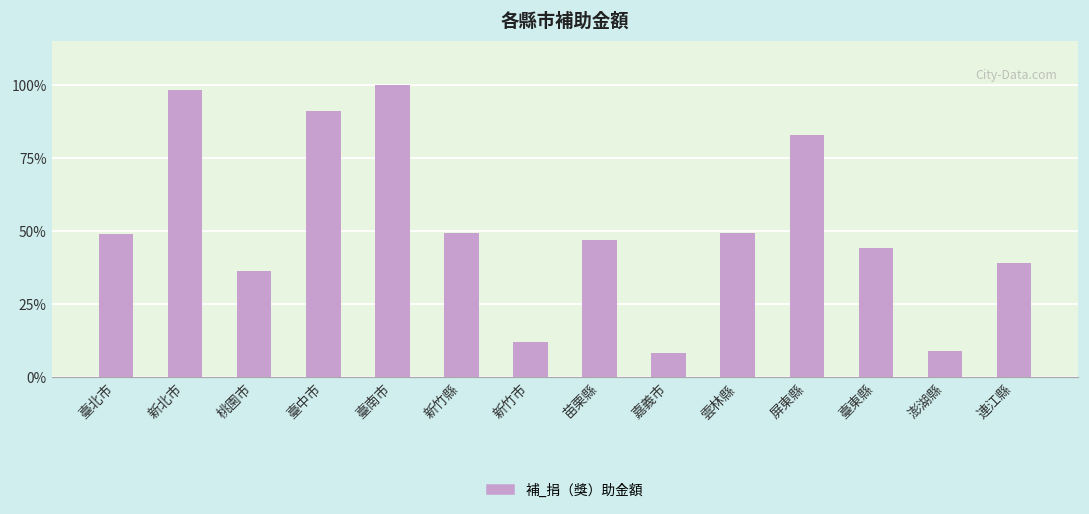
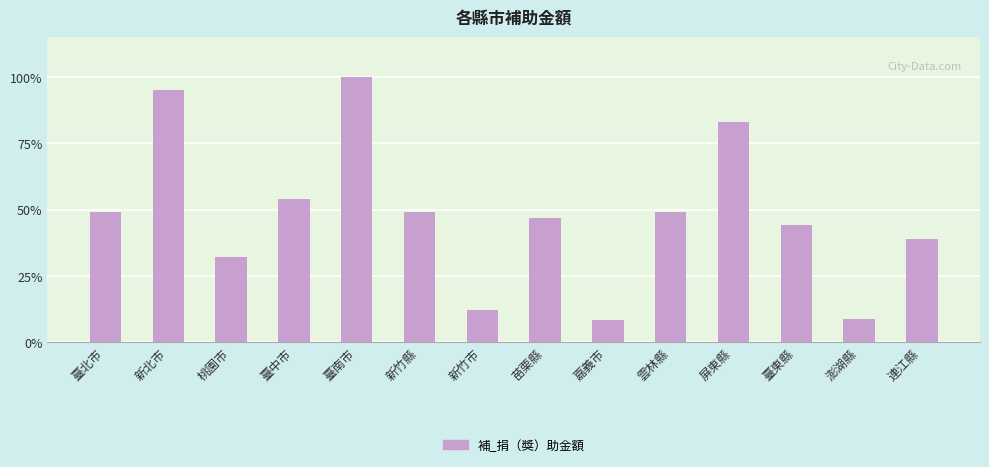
  {
    "臺北市": "49%",
-   "新北市": "98%",
-   "桃園市": "36%",
-   "臺中市": "91%",
+   "新北市": "95%",
+   "桃園市": "32%",
+   "臺中市": "54%",
    "臺南市": "100%",
    "新竹縣": "49%",
    "新竹市": "12%",
    "苗栗縣": "47%",
    "嘉義市": "8%",
    "雲林縣": "49%",
    "屏東縣": "83%",
    "臺東縣": "44%",
    "澎湖縣": "9%",
    "連江縣": "39%"
  }
